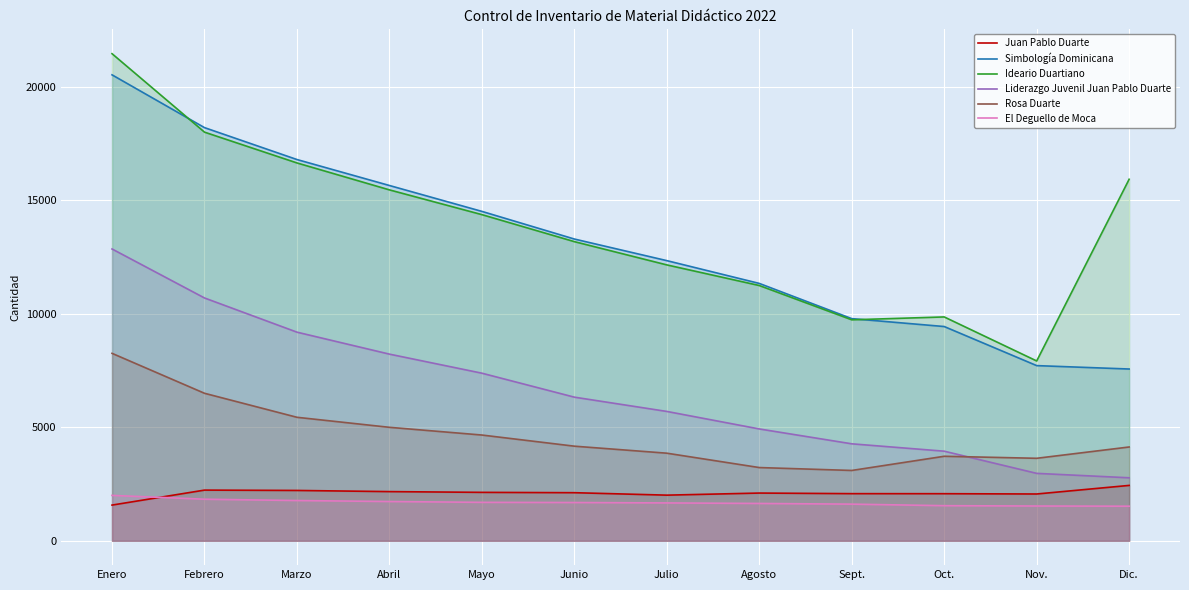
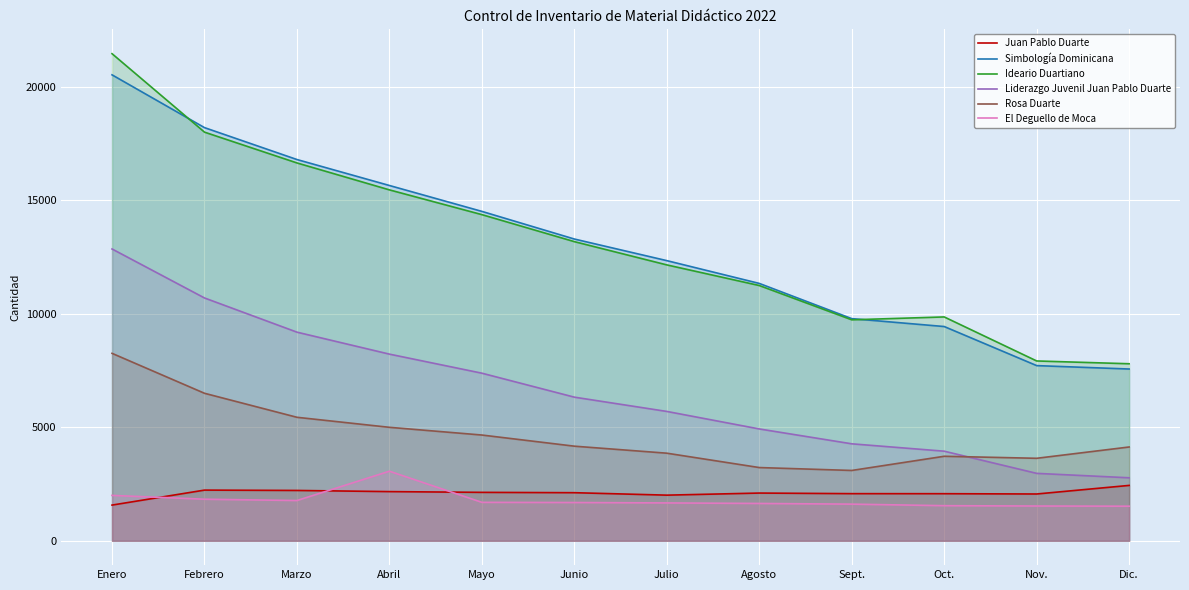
  {
    "Juan Pablo Duarte": {
      "Enero": 1600,
      "Febrero": 2200,
      "Marzo": 2200,
      "Abril": 2200,
      "Mayo": 2100,
      "Junio": 2100,
      "Julio": 2000,
      "Agosto": 2100,
      "Sept.": 2100,
      "Oct.": 2100,
      "Nov.": 2100,
      "Dic.": 2400
    },
    "Simbología Dominicana": {
      "Enero": 20500,
      "Febrero": 18200,
      "Marzo": 16800,
      "Abril": 15700,
      "Mayo": 14500,
      "Junio": 13300,
      "Julio": 12300,
      "Oct.": 9400,
      "Nov.": 7700,
      "Dic.": 7600
    },
    "Ideario Duartiano": {
      "Enero": 21500,
      "Febrero": 18000,
      "Marzo": 16700,
      "Abril": 15500,
      "Mayo": 14400,
      "Junio": 13200,
      "Julio": 12200,
      "Oct.": 9900,
      "Nov.": 7900,
-     "Dic.": 15900
+     "Dic.": 7800
    },
    "Liderazgo Juvenil Juan Pablo Duarte": {
      "Enero": 12900,
      "Febrero": 10700,
      "Marzo": 9200,
      "Abril": 8200,
      "Mayo": 7400,
      "Junio": 6300,
      "Julio": 5700,
      "Agosto": 4900,
      "Sept.": 4300,
      "Oct.": 3900,
      "Nov.": 3000,
      "Dic.": 2800
    },
    "Rosa Duarte": {
      "Enero": 8300,
      "Febrero": 6500,
      "Marzo": 5400,
      "Abril": 5000,
      "Mayo": 4700,
      "Junio": 4200,
      "Julio": 3900,
      "Agosto": 3200,
      "Sept.": 3100,
      "Oct.": 3700,
      "Nov.": 3600,
      "Dic.": 4100
    },
    "El Deguello de Moca": {
      "Enero": 2000,
      "Febrero": 1800,
      "Marzo": 1800,
-     "Abril": 1700,
+     "Abril": 3100,
      "Mayo": 1700,
      "Junio": 1700,
      "Julio": 1700,
      "Agosto": 1600,
      "Sept.": 1600,
      "Oct.": 1500,
      "Nov.": 1500,
      "Dic.": 1500
    }
  }
